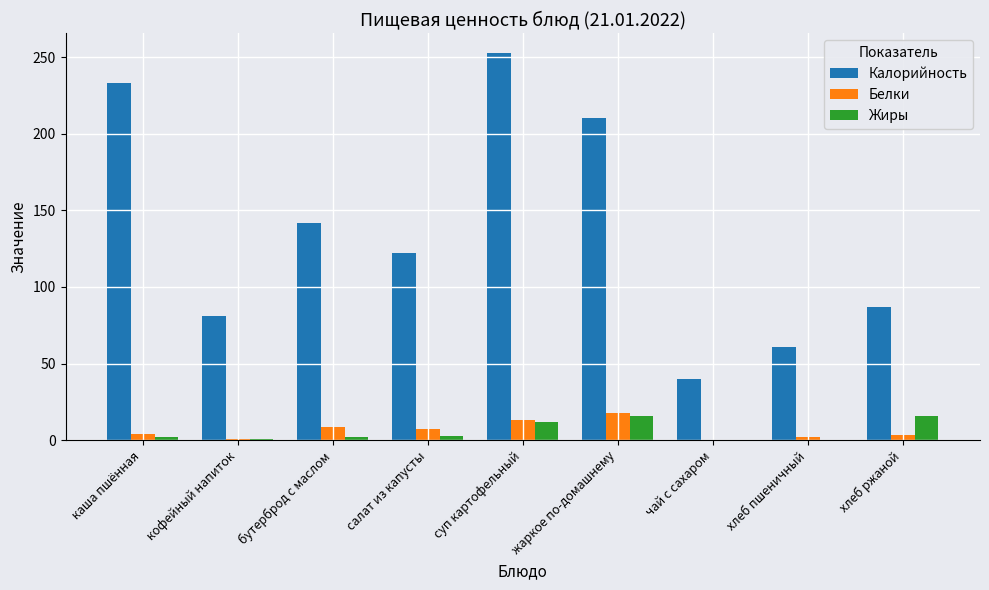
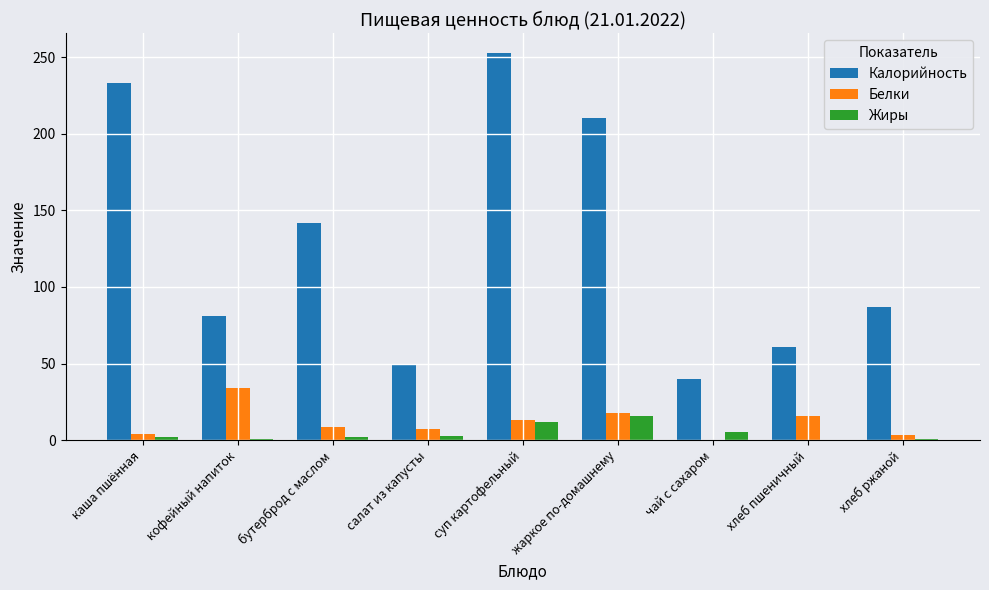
  {
    "Калорийность": {
      "каша пшённая": 233,
      "кофейный напиток": 81,
      "бутерброд с маслом": 142,
-     "салат из капусты": 122,
+     "салат из капусты": 50,
      "суп картофельный": 253,
      "жаркое по-домашнему": 210,
      "чай с сахаром": 40,
      "хлеб пшеничный": 61,
      "хлеб ржаной": 87
    },
    "Белки": {
      "каша пшённая": 4,
-     "кофейный напиток": 1,
+     "кофейный напиток": 34,
      "бутерброд с маслом": 8,
      "салат из капусты": 7,
      "суп картофельный": 13,
      "жаркое по-домашнему": 18,
-     "хлеб пшеничный": 2,
+     "хлеб пшеничный": 16,
      "хлеб ржаной": 3
    },
    "Жиры": {
      "каша пшённая": 2,
      "бутерброд с маслом": 2,
      "салат из капусты": 3,
      "суп картофельный": 12,
      "жаркое по-домашнему": 16,
-     "чай с сахаром": 0,
-     "хлеб ржаной": 16
+     "чай с сахаром": 6,
+     "хлеб ржаной": 1
    }
  }
